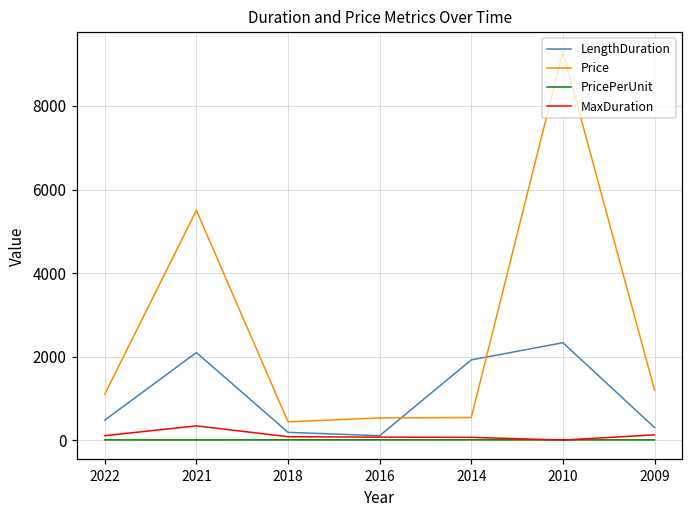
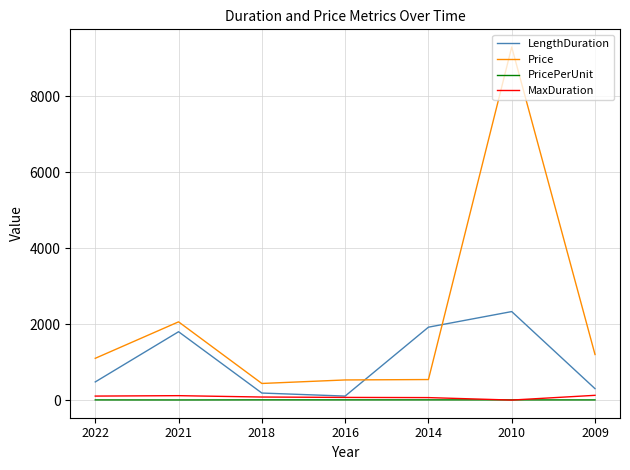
  {
    "LengthDuration": {
      "2022": 500,
-     "2021": 2100,
+     "2021": 1800,
      "2018": 200,
      "2014": 1900,
      "2010": 2300,
      "2009": 300
    },
    "Price": {
      "2022": 1100,
-     "2021": 5500,
+     "2021": 2100,
      "2018": 400,
      "2016": 500,
      "2014": 500,
      "2009": 1200
    },
    "PricePerUnit": {
      "2022": 0,
      "2021": 0,
      "2018": 0,
      "2009": 0
    },
    "MaxDuration": {
      "2022": 100,
-     "2021": 300,
+     "2021": 100,
      "2018": 100,
      "2009": 100
    }
  }
